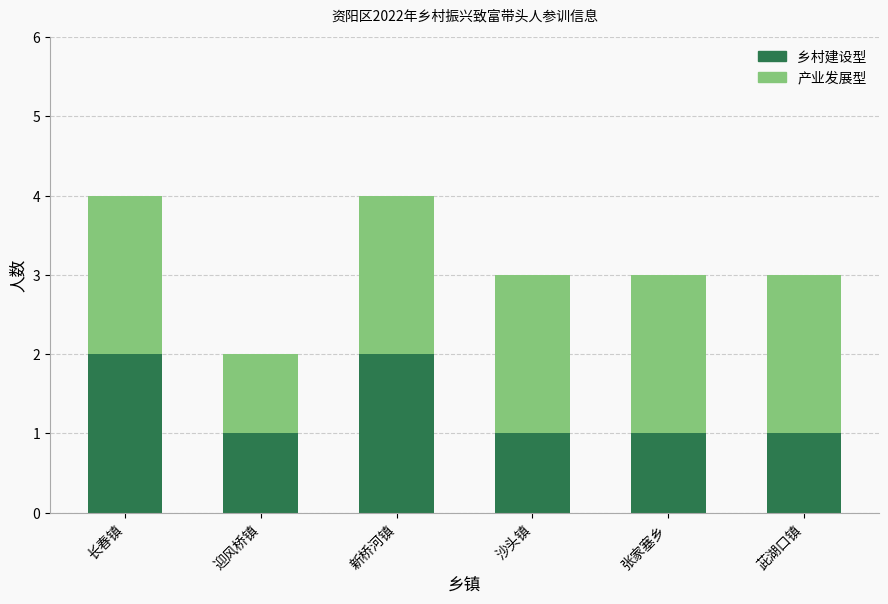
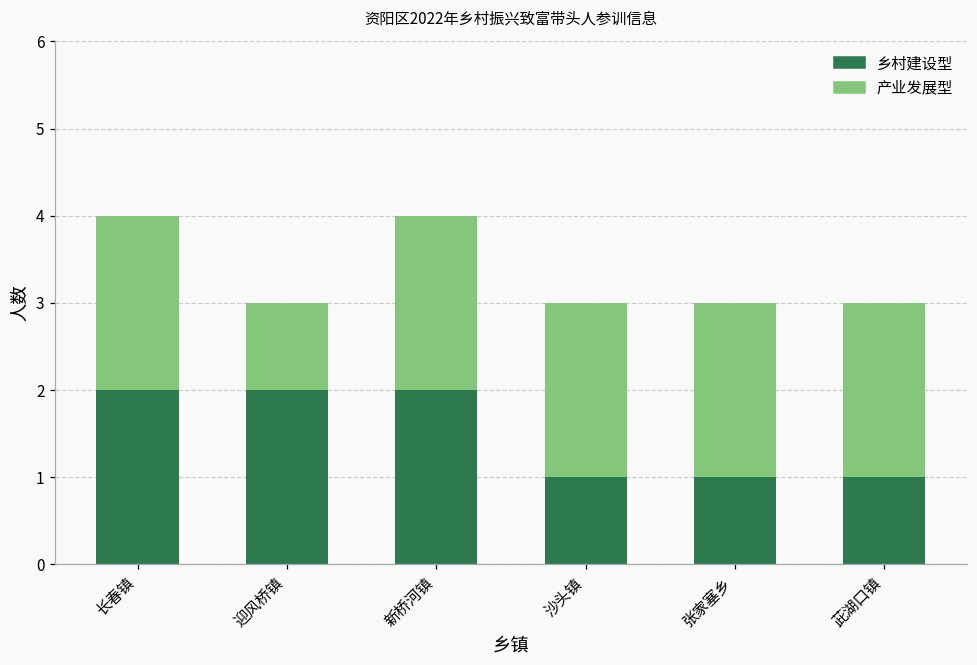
  {
    "乡村建设型": {
      "长春镇": 2,
-     "迎风桥镇": 1,
+     "迎风桥镇": 2,
      "新桥河镇": 2,
      "沙头镇": 1,
      "张家塞乡": 1,
      "茈湖口镇": 1
    },
    "产业发展型": {
      "长春镇": 2,
      "迎风桥镇": 1,
      "新桥河镇": 2,
      "沙头镇": 2,
      "张家塞乡": 2,
      "茈湖口镇": 2
    }
  }
